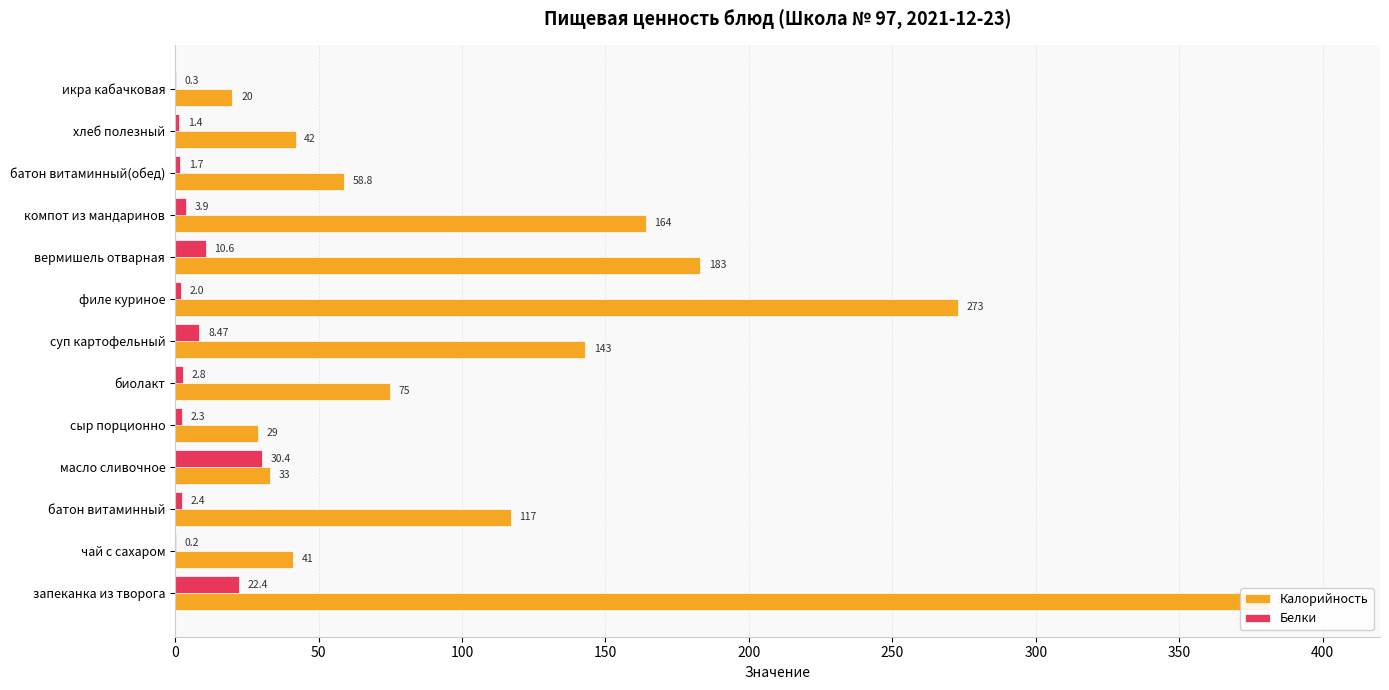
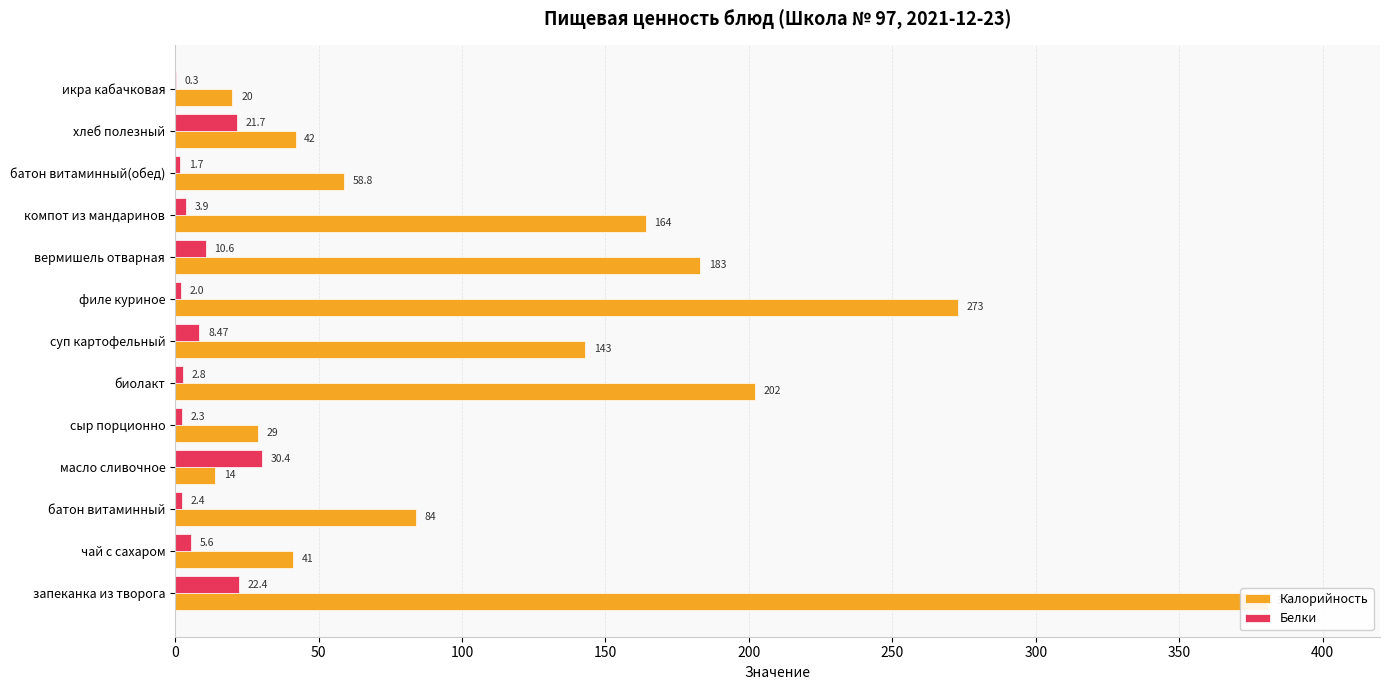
  {
    "Калорийность": {
      "икра кабачковая": 20,
      "хлеб полезный": 42,
      "батон витаминный(обед)": 58.8,
      "компот из мандаринов": 164,
      "вермишель отварная": 183,
      "филе куриное": 273,
      "суп картофельный": 143,
-     "биолакт": 75,
+     "биолакт": 202,
      "сыр порционно": 29,
-     "масло сливочное": 33,
-     "батон витаминный": 117,
+     "масло сливочное": 14,
+     "батон витаминный": 84,
      "чай с сахаром": 41
    },
    "Белки": {
      "икра кабачковая": 0.3,
-     "хлеб полезный": 1.4,
+     "хлеб полезный": 21.7,
      "батон витаминный(обед)": 1.7,
      "компот из мандаринов": 3.9,
      "вермишель отварная": 10.6,
      "филе куриное": 2.0,
      "суп картофельный": 8.47,
      "биолакт": 2.8,
      "сыр порционно": 2.3,
      "масло сливочное": 30.4,
      "батон витаминный": 2.4,
-     "чай с сахаром": 0.2,
+     "чай с сахаром": 5.6,
      "запеканка из творога": 22.4
    }
  }
